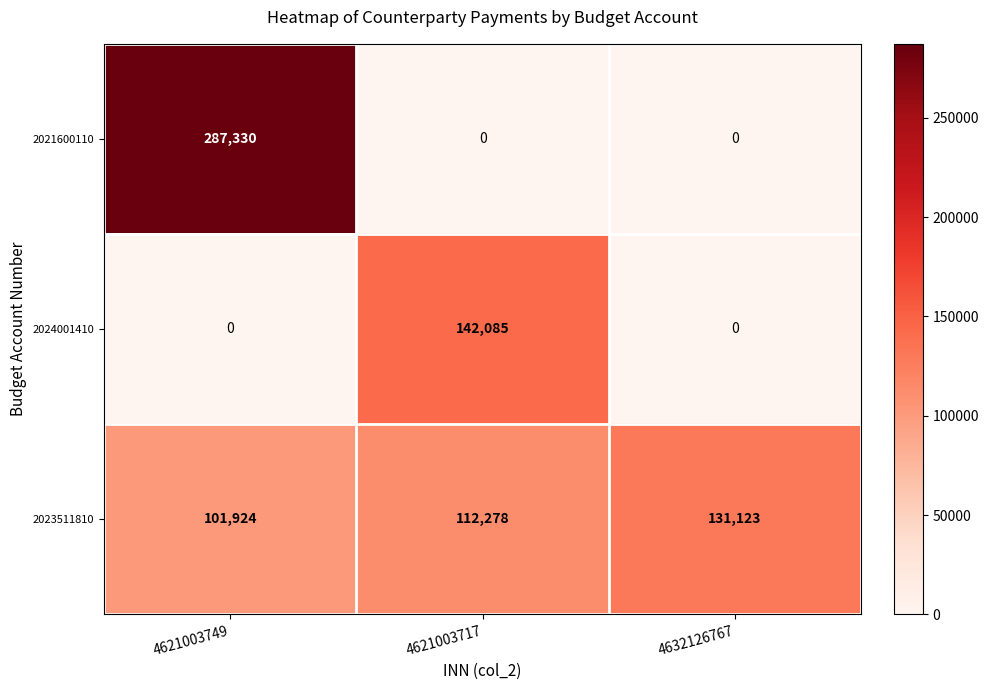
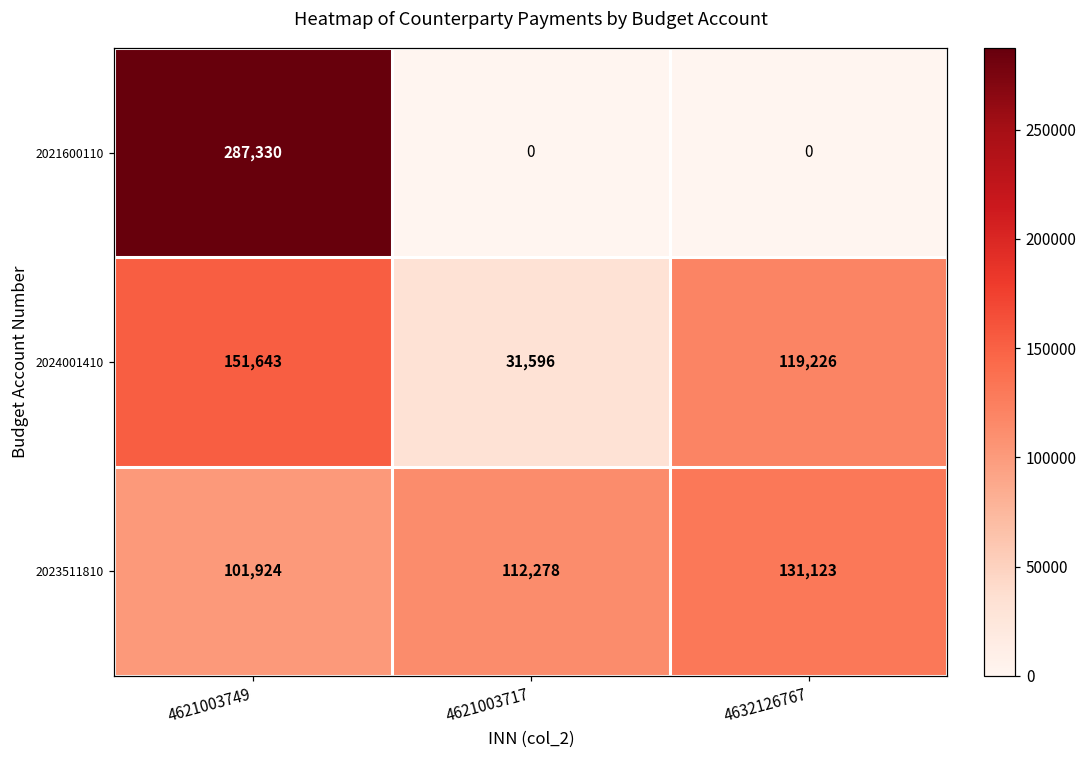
  {
    "2021600110": {
      "4621003749": "287,330",
      "4621003717": "0",
      "4632126767": "0"
    },
    "2024001410": {
-     "4621003749": "0",
-     "4621003717": "142,085",
-     "4632126767": "0"
+     "4621003749": "151,643",
+     "4621003717": "31,596",
+     "4632126767": "119,226"
    },
    "2023511810": {
      "4621003749": "101,924",
      "4621003717": "112,278",
      "4632126767": "131,123"
    }
  }
